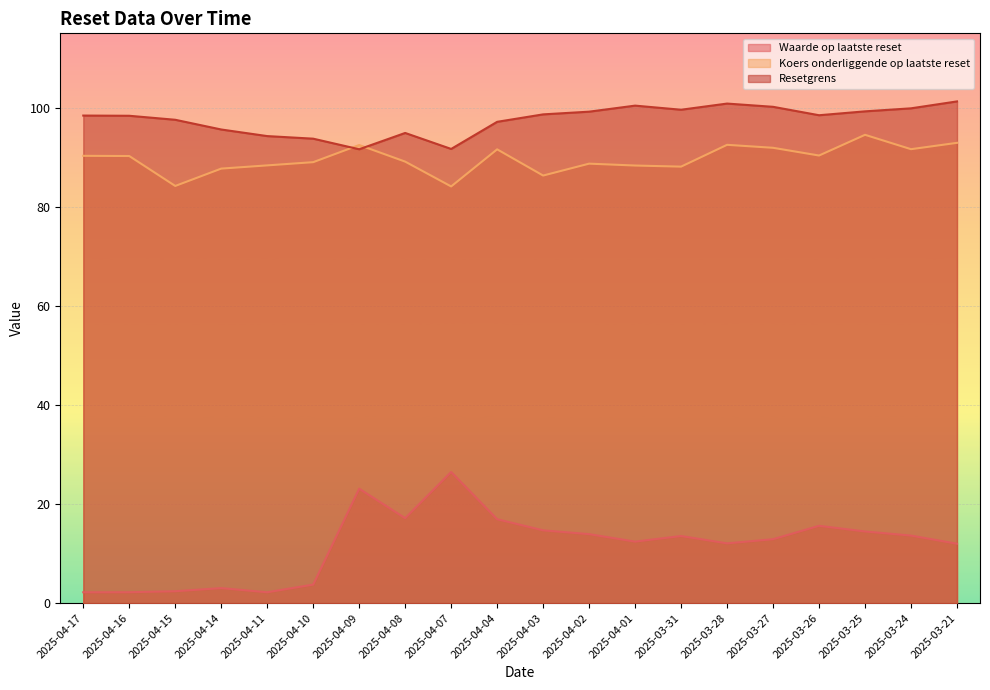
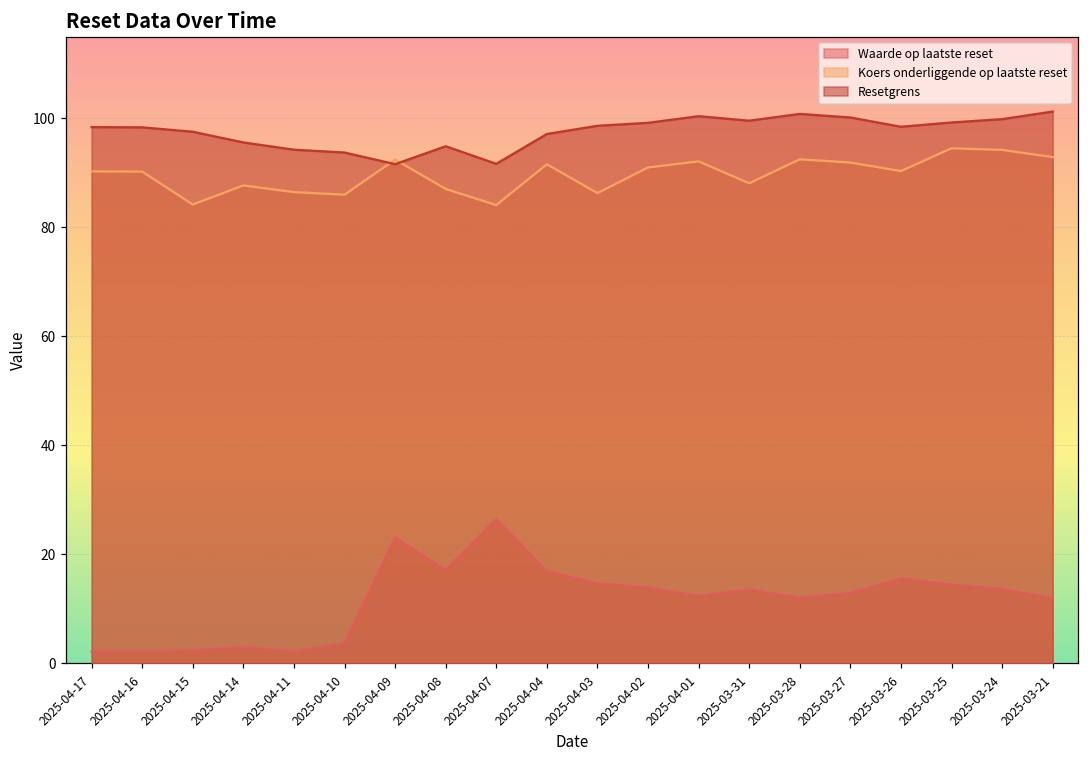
  {
    "Koers onderliggende op laatste reset": {
      "2025-04-17": 90,
      "2025-04-16": 90,
      "2025-04-15": 84,
      "2025-04-14": 88,
-     "2025-04-11": 88,
-     "2025-04-10": 89,
+     "2025-04-11": 86,
+     "2025-04-10": 86,
      "2025-04-09": 92,
-     "2025-04-08": 89,
+     "2025-04-08": 87,
      "2025-04-07": 84,
      "2025-04-04": 92,
      "2025-04-03": 86,
-     "2025-04-02": 89,
-     "2025-04-01": 88,
+     "2025-04-02": 91,
+     "2025-04-01": 92,
      "2025-03-31": 88,
      "2025-03-28": 93,
      "2025-03-27": 92,
      "2025-03-26": 90,
      "2025-03-25": 95,
-     "2025-03-24": 92,
+     "2025-03-24": 94,
      "2025-03-21": 93
    }
  }
